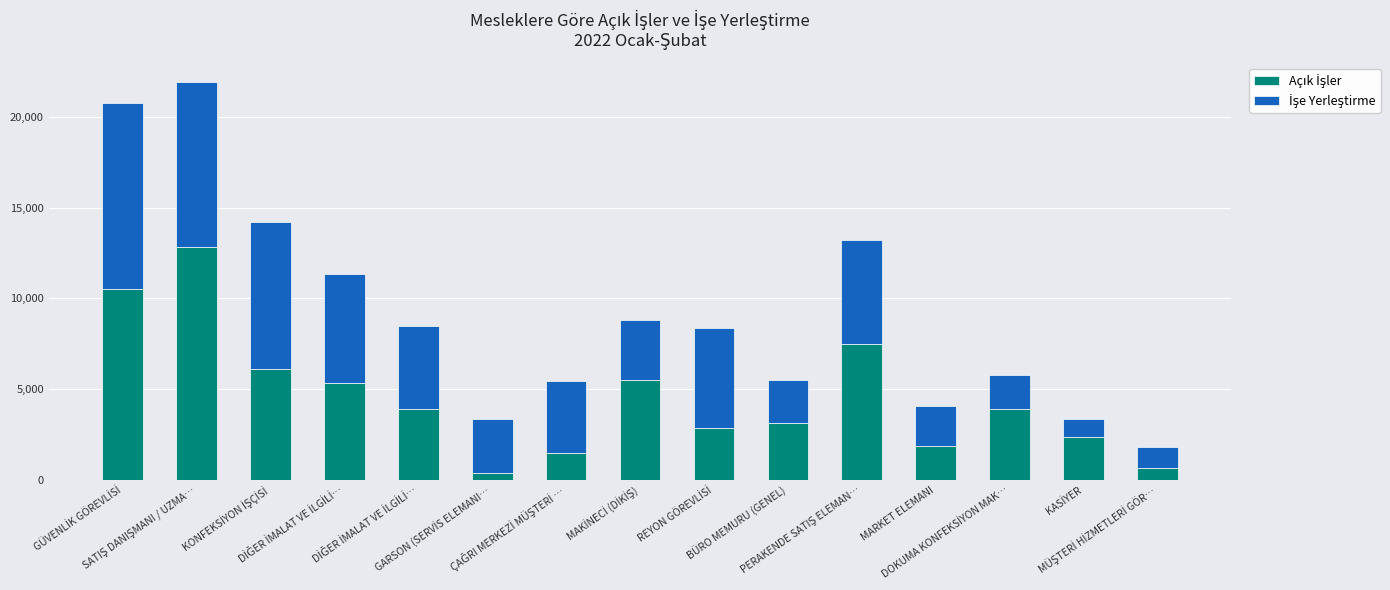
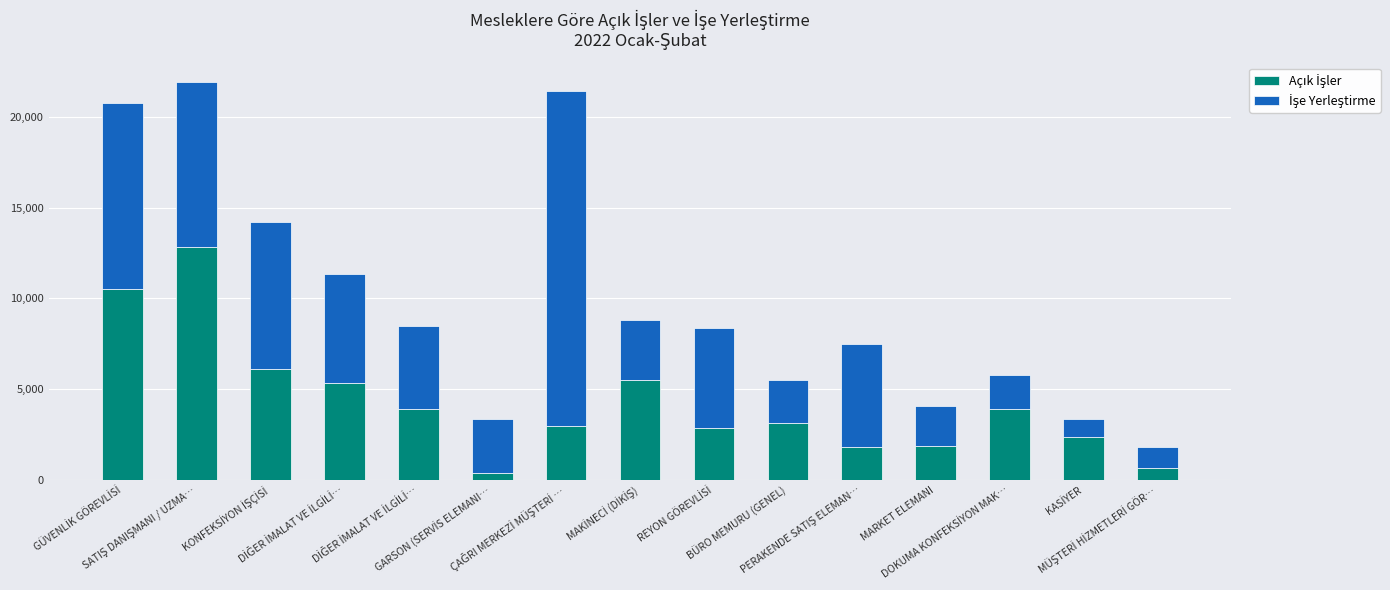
  {
    "Açık İşler": {
      "GÜVENLİK GÖREVLİSİ": "10,500",
      "SATIŞ DANIŞMANI / UZMA…": "12,800",
      "KONFEKSİYON İŞÇİSİ": "6,100",
      "GARSON (SERVİS ELEMANI…": "400",
-     "ÇAĞRI MERKEZİ MÜŞTERİ …": "1,500",
+     "ÇAĞRI MERKEZİ MÜŞTERİ …": "3,000",
      "MAKİNECİ (DİKİŞ)": "5,500",
      "REYON GÖREVLİSİ": "2,900",
      "BÜRO MEMURU (GENEL)": "3,200",
-     "PERAKENDE SATIŞ ELEMAN…": "7,500",
+     "PERAKENDE SATIŞ ELEMAN…": "1,800",
      "MARKET ELEMANI": "1,900",
      "DOKUMA KONFEKSİYON MAK…": "3,900",
      "KASİYER": "2,400",
      "MÜŞTERİ HİZMETLERİ GÖR…": "700"
    },
    "İşe Yerleştirme": {
      "GÜVENLİK GÖREVLİSİ": "10,200",
      "SATIŞ DANIŞMANI / UZMA…": "9,100",
      "KONFEKSİYON İŞÇİSİ": "8,100",
      "GARSON (SERVİS ELEMANI…": "2,900",
-     "ÇAĞRI MERKEZİ MÜŞTERİ …": "4,000",
+     "ÇAĞRI MERKEZİ MÜŞTERİ …": "18,400",
      "MAKİNECİ (DİKİŞ)": "3,300",
      "REYON GÖREVLİSİ": "5,500",
      "BÜRO MEMURU (GENEL)": "2,400",
      "PERAKENDE SATIŞ ELEMAN…": "5,700",
      "MARKET ELEMANI": "2,200",
      "DOKUMA KONFEKSİYON MAK…": "1,800",
      "KASİYER": "1,000",
      "MÜŞTERİ HİZMETLERİ GÖR…": "1,200"
    }
  }
